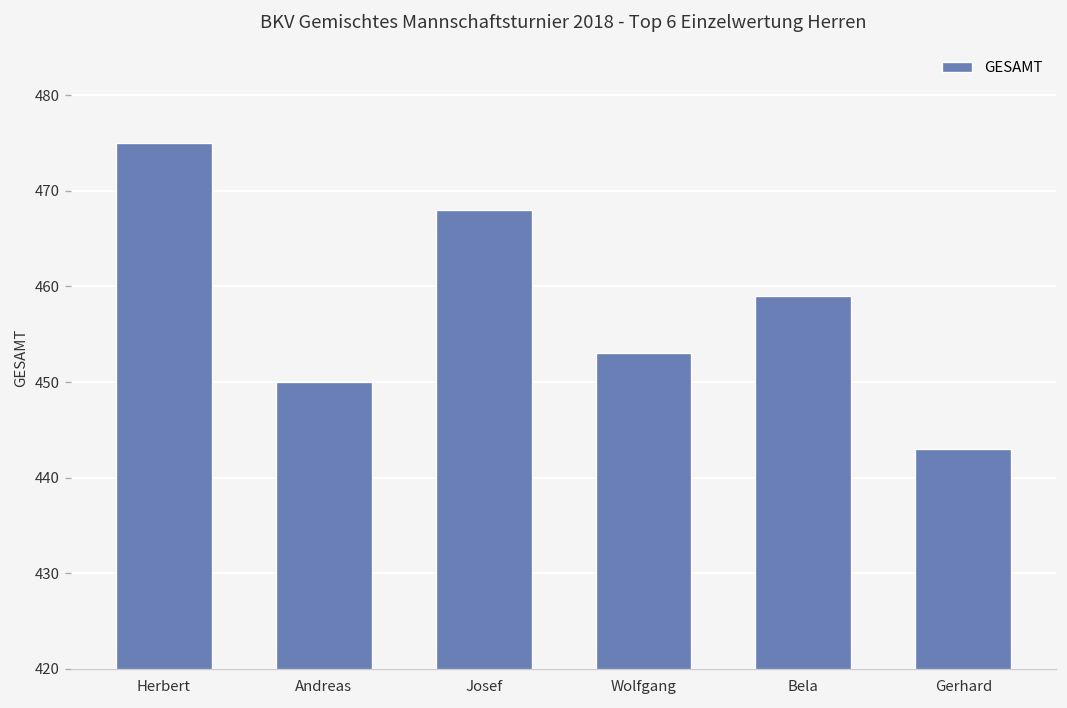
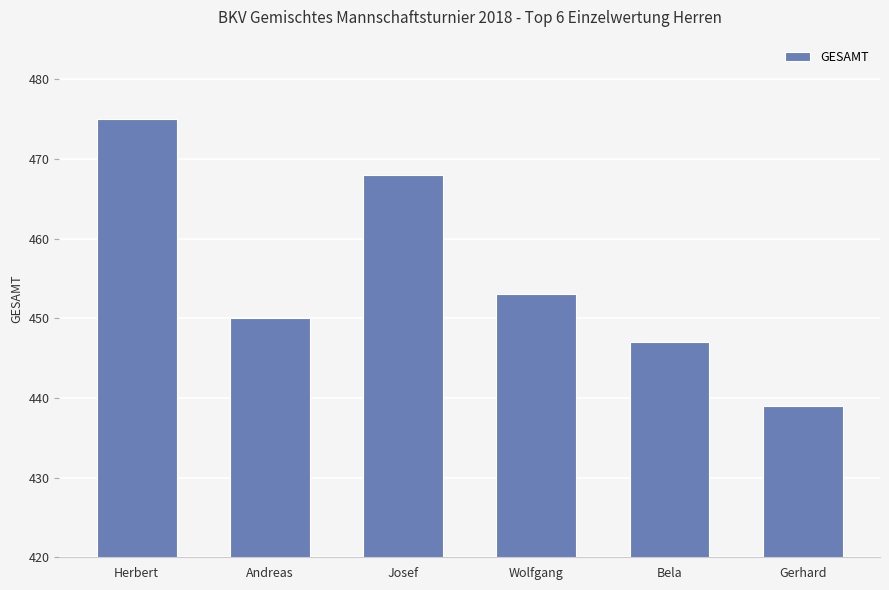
  {
    "Herbert": 475,
    "Andreas": 450,
    "Josef": 468,
    "Wolfgang": 453,
-   "Bela": 459,
-   "Gerhard": 443
+   "Bela": 447,
+   "Gerhard": 439
  }
